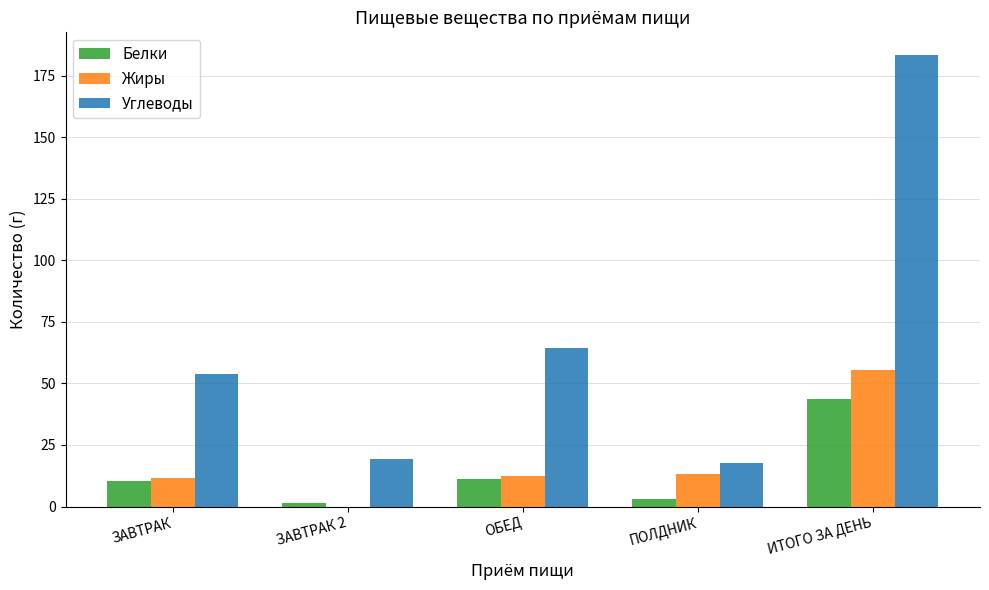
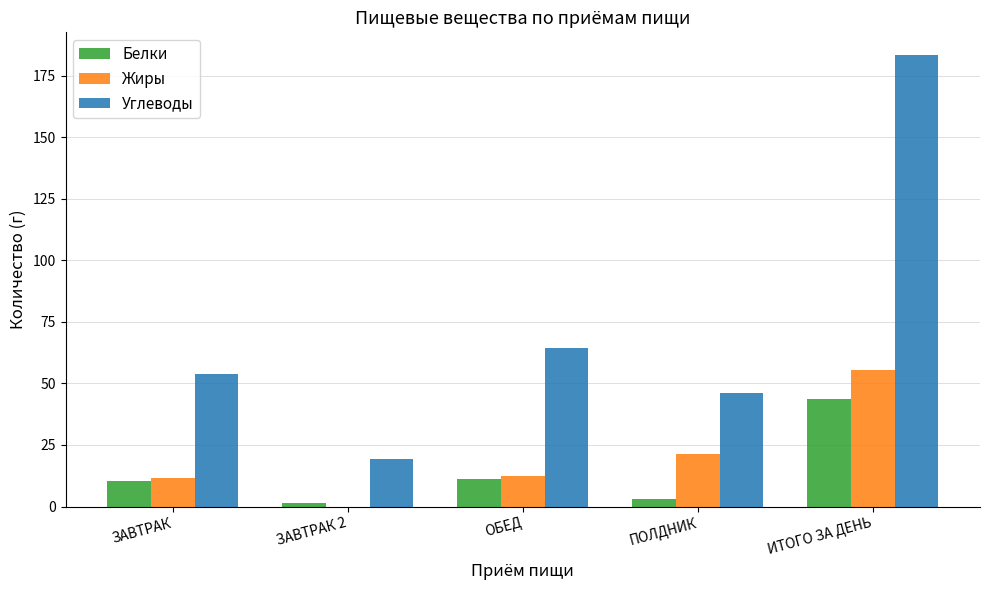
  {
    "Белки": {
      "ЗАВТРАК": 10,
      "ЗАВТРАК 2": 1,
      "ОБЕД": 11,
      "ПОЛДНИК": 3,
      "ИТОГО ЗА ДЕНЬ": 43
    },
    "Жиры": {
      "ЗАВТРАК": 12,
      "ЗАВТРАК 2": 0,
      "ОБЕД": 13,
-     "ПОЛДНИК": 13,
+     "ПОЛДНИК": 21,
      "ИТОГО ЗА ДЕНЬ": 55
    },
    "Углеводы": {
      "ЗАВТРАК": 54,
      "ЗАВТРАК 2": 19,
      "ОБЕД": 64,
-     "ПОЛДНИК": 18,
+     "ПОЛДНИК": 46,
      "ИТОГО ЗА ДЕНЬ": 183
    }
  }
